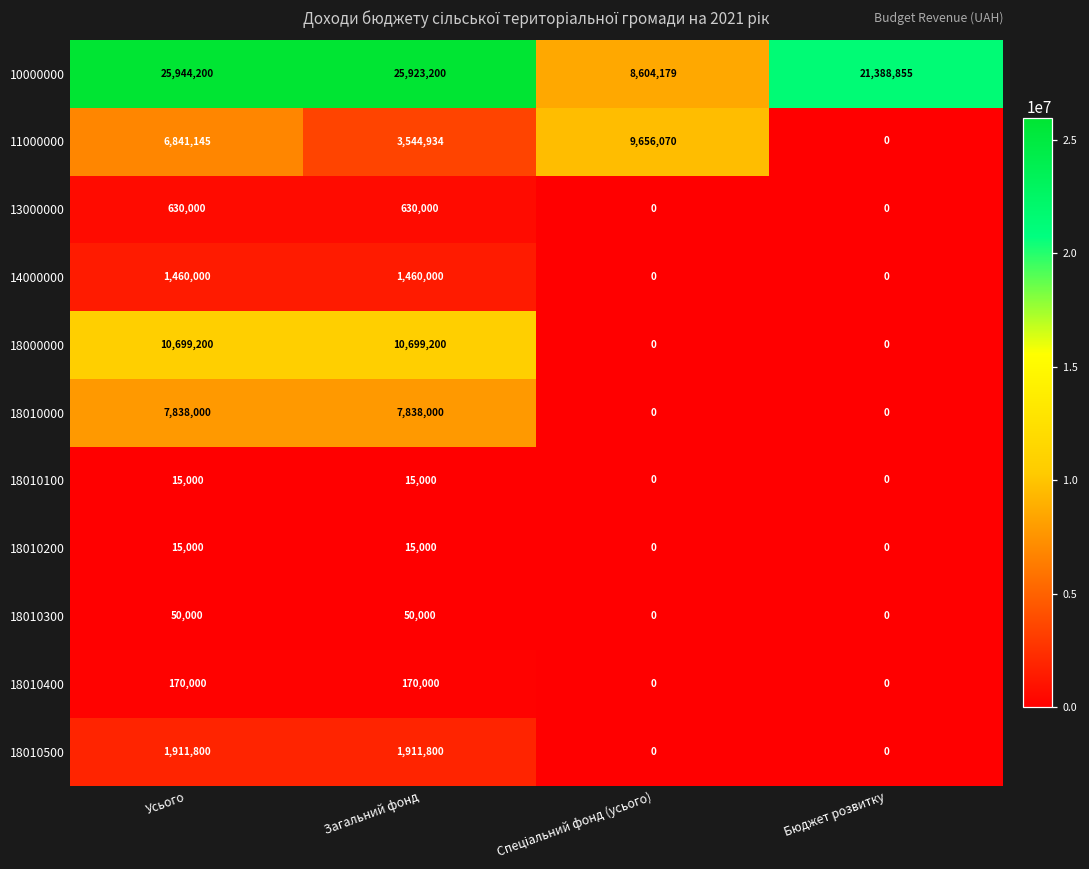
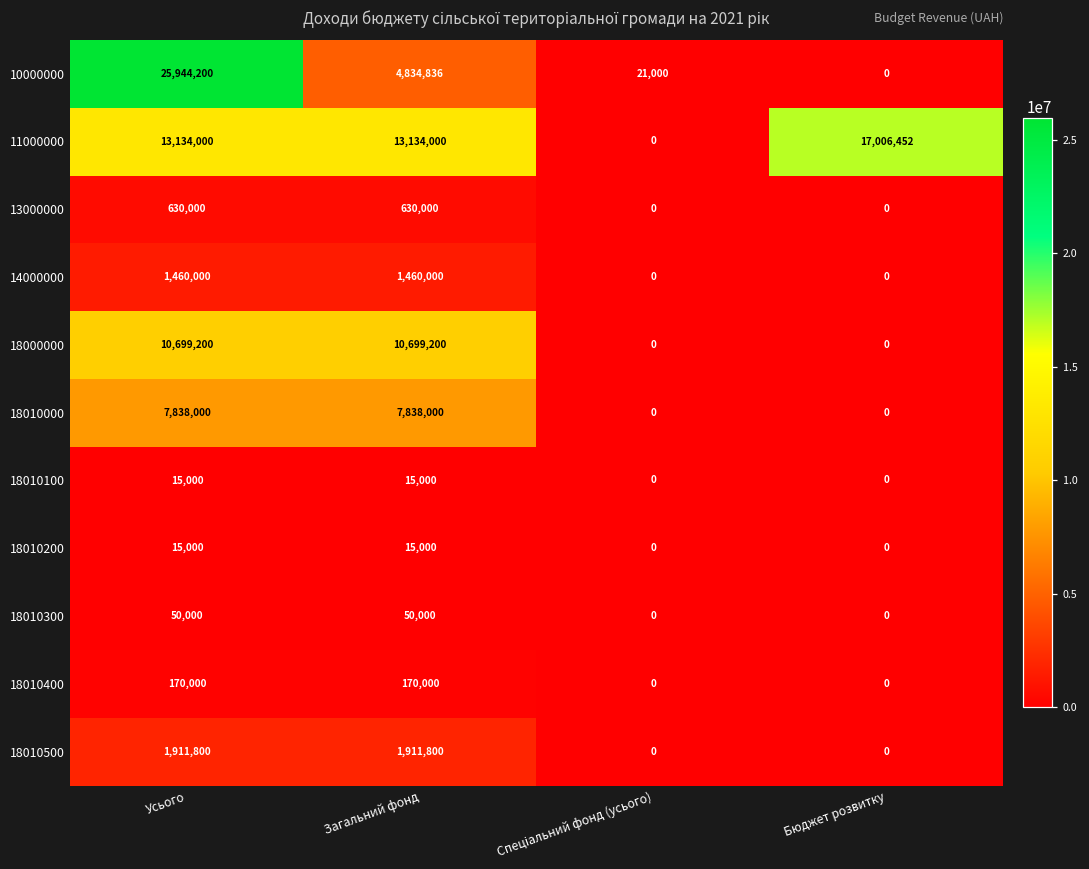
  {
    "10000000": {
      "Усього": "25,944,200",
-     "Загальний фонд": "25,923,200",
-     "Спеціальний фонд (усього)": "8,604,179",
-     "Бюджет розвитку": "21,388,855"
+     "Загальний фонд": "4,834,836",
+     "Спеціальний фонд (усього)": "21,000",
+     "Бюджет розвитку": "0"
    },
    "11000000": {
-     "Усього": "6,841,145",
-     "Загальний фонд": "3,544,934",
-     "Спеціальний фонд (усього)": "9,656,070",
-     "Бюджет розвитку": "0"
+     "Усього": "13,134,000",
+     "Загальний фонд": "13,134,000",
+     "Спеціальний фонд (усього)": "0",
+     "Бюджет розвитку": "17,006,452"
    },
    "13000000": {
      "Усього": "630,000",
      "Загальний фонд": "630,000",
      "Спеціальний фонд (усього)": "0",
      "Бюджет розвитку": "0"
    },
    "14000000": {
      "Усього": "1,460,000",
      "Загальний фонд": "1,460,000",
      "Спеціальний фонд (усього)": "0",
      "Бюджет розвитку": "0"
    },
    "18000000": {
      "Усього": "10,699,200",
      "Загальний фонд": "10,699,200",
      "Спеціальний фонд (усього)": "0",
      "Бюджет розвитку": "0"
    },
    "18010000": {
      "Усього": "7,838,000",
      "Загальний фонд": "7,838,000",
      "Спеціальний фонд (усього)": "0",
      "Бюджет розвитку": "0"
    },
    "18010100": {
      "Усього": "15,000",
      "Загальний фонд": "15,000",
      "Спеціальний фонд (усього)": "0",
      "Бюджет розвитку": "0"
    },
    "18010200": {
      "Усього": "15,000",
      "Загальний фонд": "15,000",
      "Спеціальний фонд (усього)": "0",
      "Бюджет розвитку": "0"
    },
    "18010300": {
      "Усього": "50,000",
      "Загальний фонд": "50,000",
      "Спеціальний фонд (усього)": "0",
      "Бюджет розвитку": "0"
    },
    "18010400": {
      "Усього": "170,000",
      "Загальний фонд": "170,000",
      "Спеціальний фонд (усього)": "0",
      "Бюджет розвитку": "0"
    },
    "18010500": {
      "Усього": "1,911,800",
      "Загальний фонд": "1,911,800",
      "Спеціальний фонд (усього)": "0",
      "Бюджет розвитку": "0"
    }
  }
